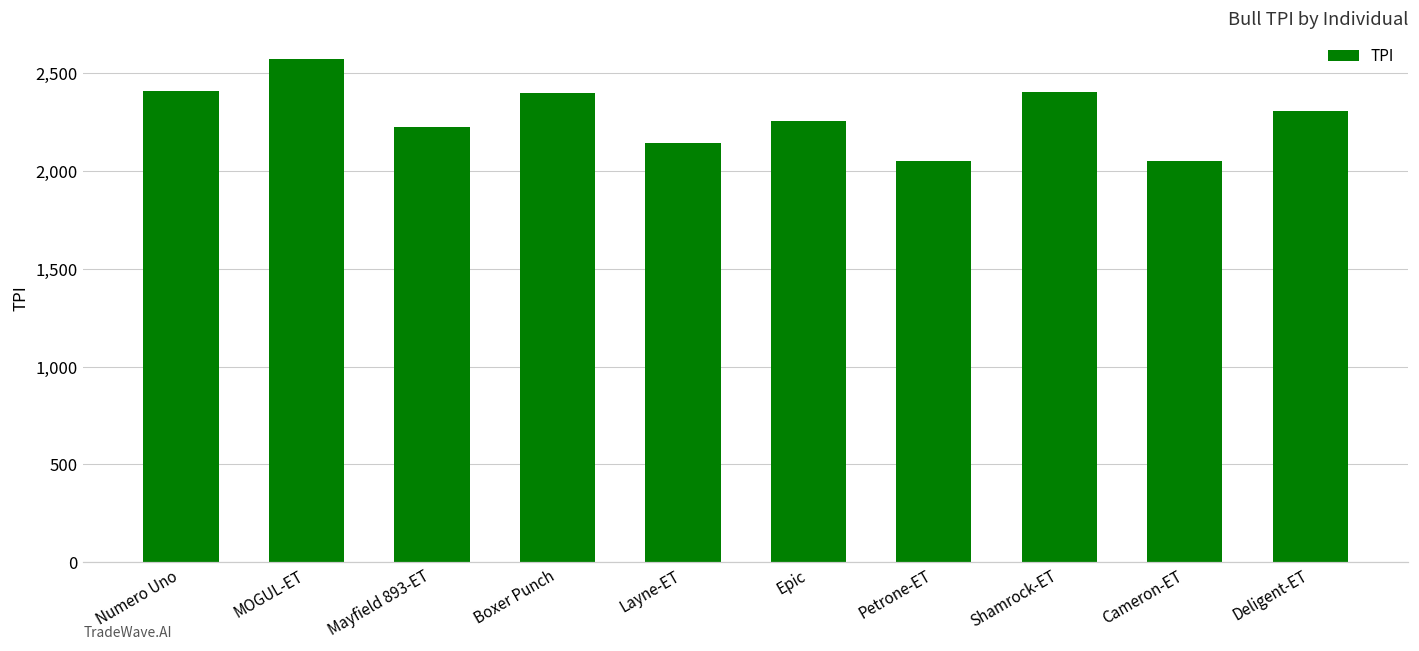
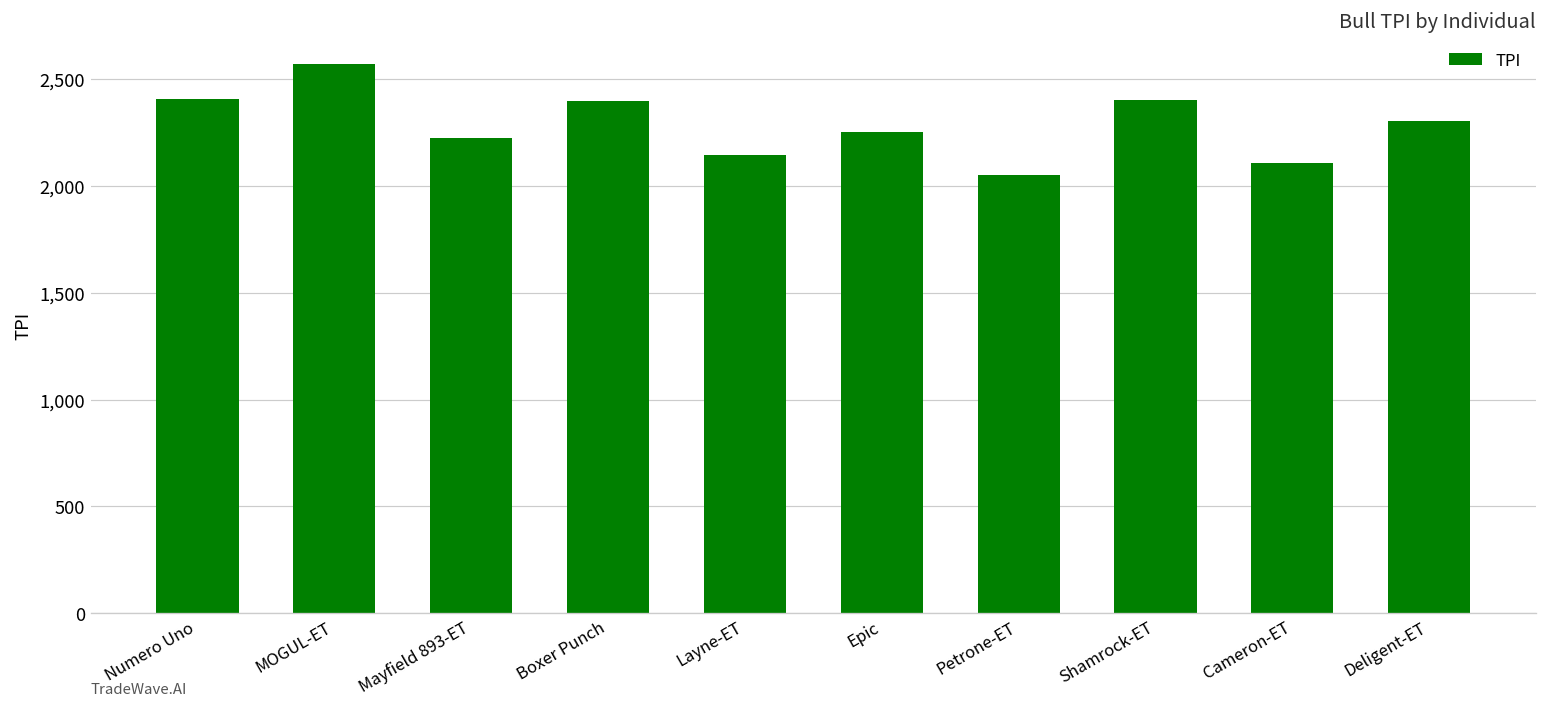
  {
    "Numero Uno": "2,410",
    "MOGUL-ET": "2,570",
    "Mayfield 893-ET": "2,230",
    "Boxer Punch": "2,400",
    "Layne-ET": "2,140",
    "Epic": "2,250",
    "Petrone-ET": "2,050",
    "Shamrock-ET": "2,400",
-   "Cameron-ET": "2,050",
+   "Cameron-ET": "2,110",
    "Deligent-ET": "2,300"
  }
